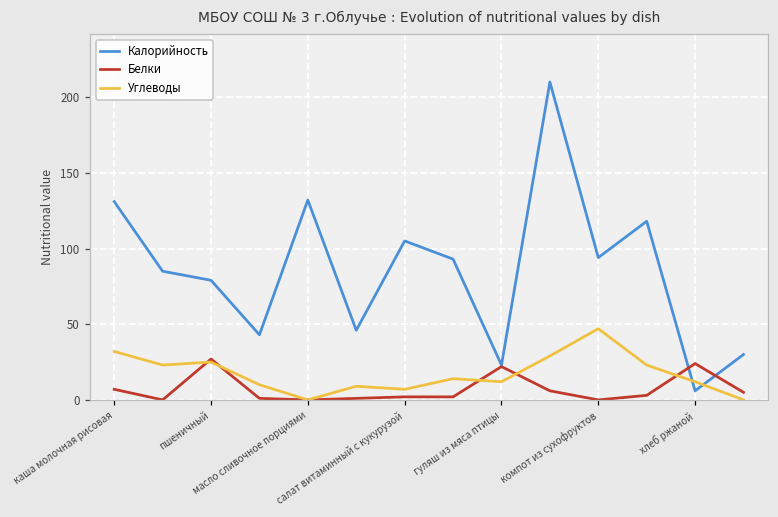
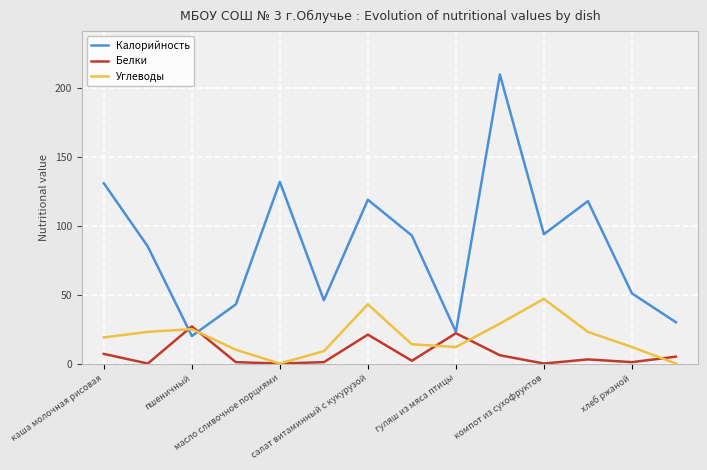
  {
    "Калорийность": {
      "каша молочная рисовая": 131,
-     "пшеничный": 79,
+     "пшеничный": 20,
      "масло сливочное порциями": 132,
-     "салат витаминный с кукурузой": 105,
+     "салат витаминный с кукурузой": 119,
      "компот из сухофруктов": 94,
-     "хлеб ржаной": 6
+     "хлеб ржаной": 51
    },
    "Белки": {
      "каша молочная рисовая": 7,
      "пшеничный": 27,
-     "салат витаминный с кукурузой": 2,
+     "салат витаминный с кукурузой": 21,
      "компот из сухофруктов": 0,
-     "хлеб ржаной": 24
+     "хлеб ржаной": 1
    },
    "Углеводы": {
-     "каша молочная рисовая": 32,
+     "каша молочная рисовая": 19,
      "пшеничный": 25,
-     "салат витаминный с кукурузой": 7,
+     "салат витаминный с кукурузой": 43,
      "гуляш из мяса птицы": 12,
      "компот из сухофруктов": 47,
      "хлеб ржаной": 12
    }
  }
